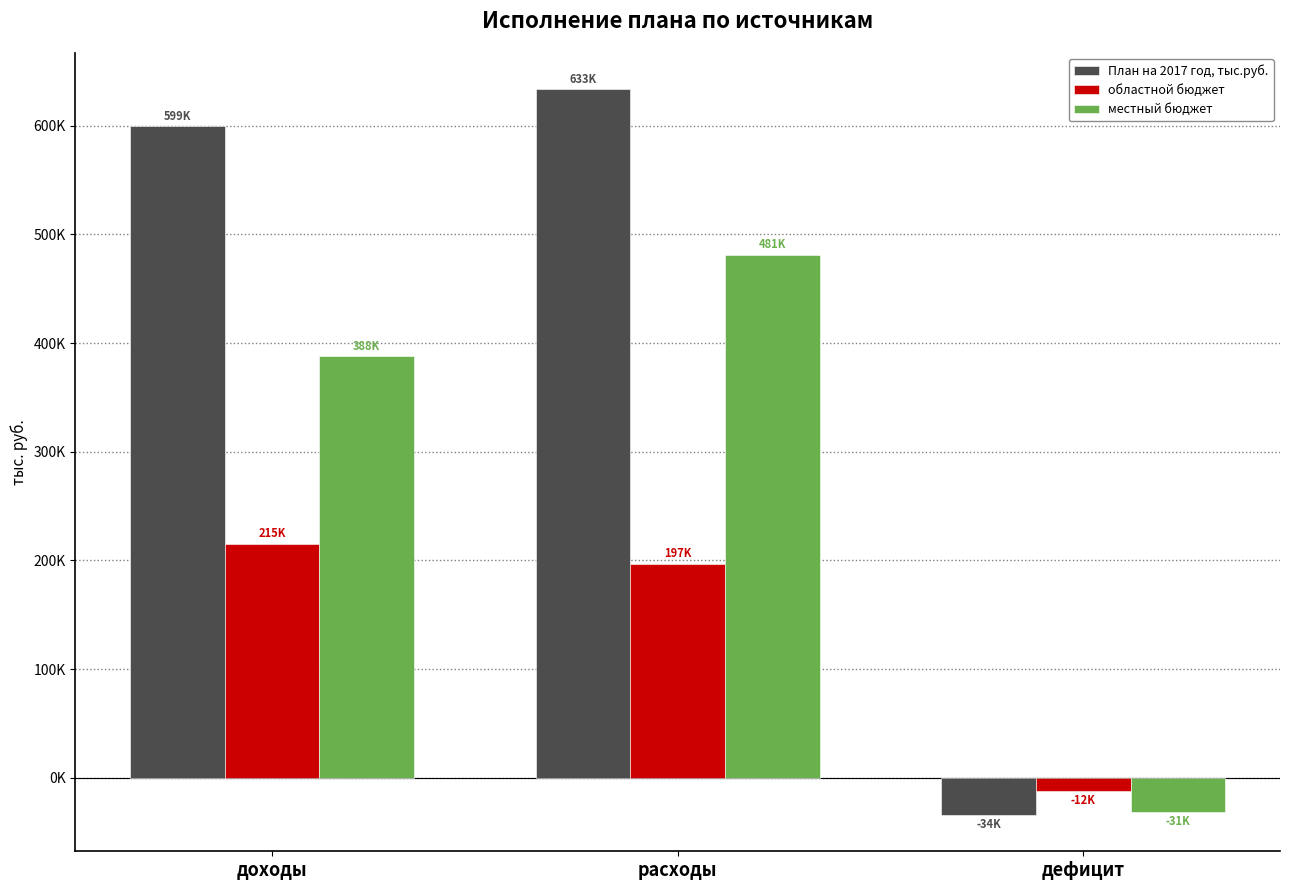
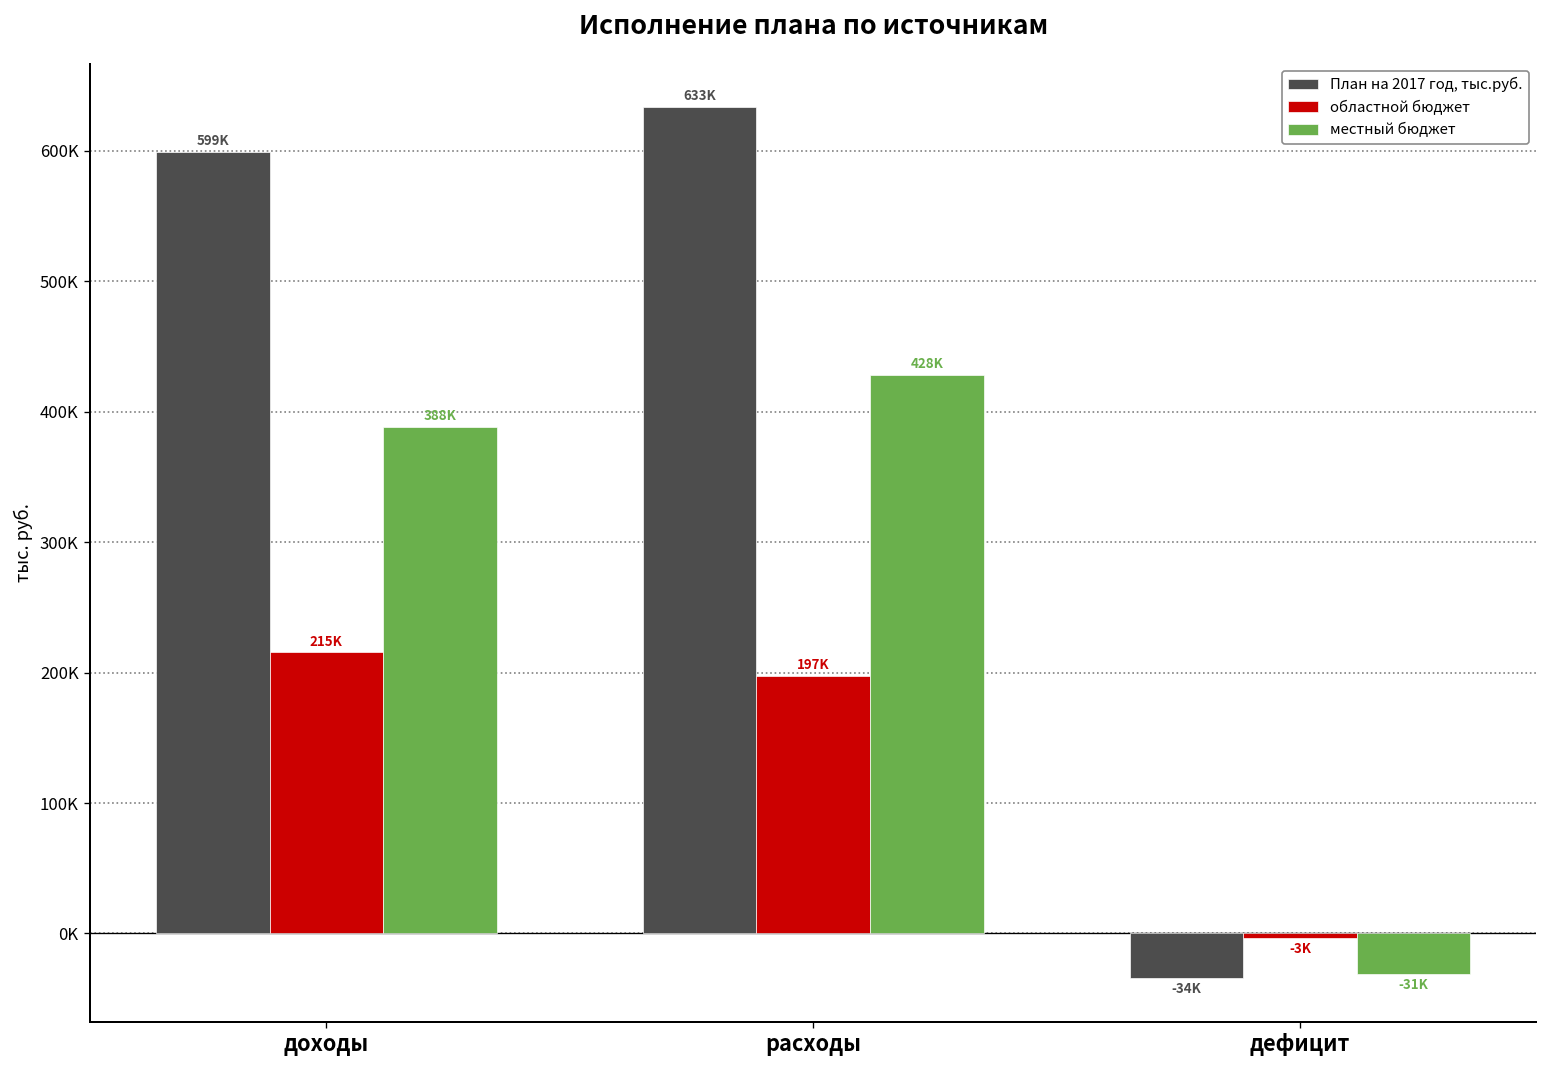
  {
    "План на 2017 год, тыс.руб.": {
      "доходы": "599K",
      "расходы": "633K",
      "дефицит": "-34K"
    },
    "областной бюджет": {
      "доходы": "215K",
      "расходы": "197K",
-     "дефицит": "-12K"
+     "дефицит": "-3K"
    },
    "местный бюджет": {
      "доходы": "388K",
-     "расходы": "481K",
+     "расходы": "428K",
      "дефицит": "-31K"
    }
  }
